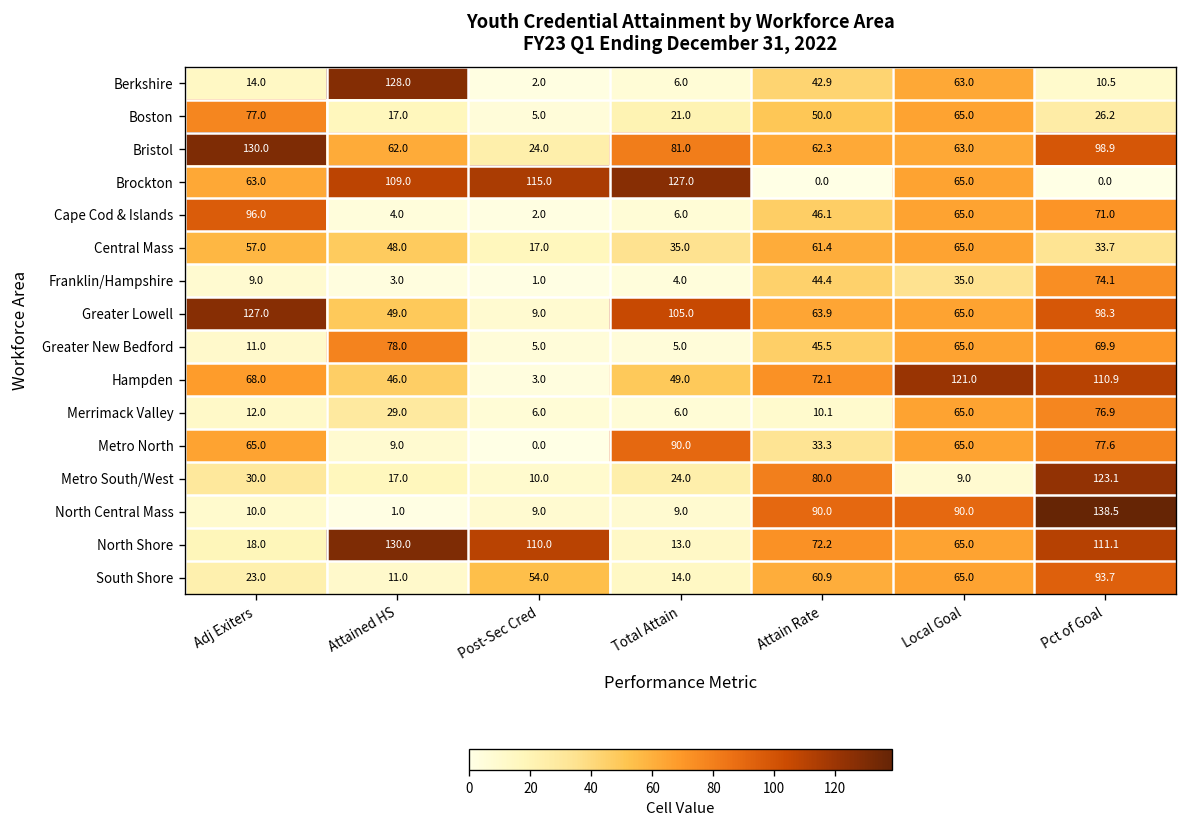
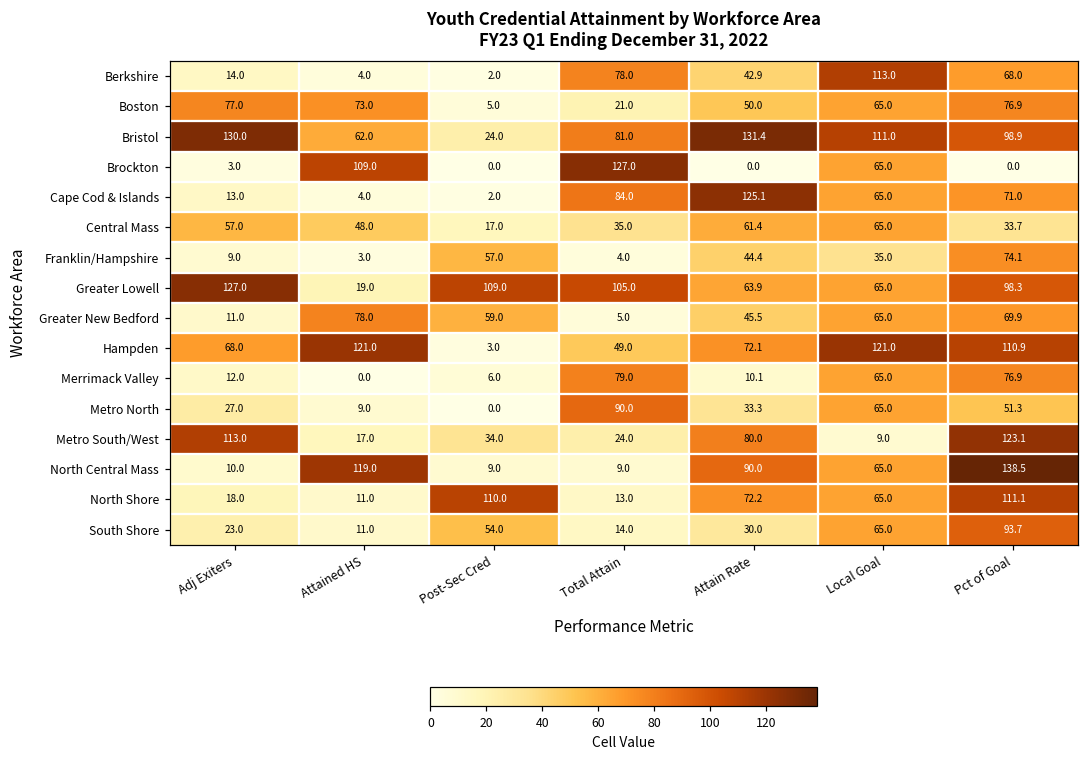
  {
    "Berkshire": {
      "Adj Exiters": 14.0,
-     "Attained HS": 128.0,
+     "Attained HS": 4.0,
      "Post-Sec Cred": 2.0,
-     "Total Attain": 6.0,
+     "Total Attain": 78.0,
      "Attain Rate": 42.9,
-     "Local Goal": 63.0,
-     "Pct of Goal": 10.5
+     "Local Goal": 113.0,
+     "Pct of Goal": 68.0
    },
    "Boston": {
      "Adj Exiters": 77.0,
-     "Attained HS": 17.0,
+     "Attained HS": 73.0,
      "Post-Sec Cred": 5.0,
      "Total Attain": 21.0,
      "Attain Rate": 50.0,
      "Local Goal": 65.0,
-     "Pct of Goal": 26.2
+     "Pct of Goal": 76.9
    },
    "Bristol": {
      "Adj Exiters": 130.0,
      "Attained HS": 62.0,
      "Post-Sec Cred": 24.0,
      "Total Attain": 81.0,
-     "Attain Rate": 62.3,
-     "Local Goal": 63.0,
+     "Attain Rate": 131.4,
+     "Local Goal": 111.0,
      "Pct of Goal": 98.9
    },
    "Brockton": {
-     "Adj Exiters": 63.0,
+     "Adj Exiters": 3.0,
      "Attained HS": 109.0,
-     "Post-Sec Cred": 115.0,
+     "Post-Sec Cred": 0.0,
      "Total Attain": 127.0,
      "Attain Rate": 0.0,
      "Local Goal": 65.0,
      "Pct of Goal": 0.0
    },
    "Cape Cod & Islands": {
-     "Adj Exiters": 96.0,
+     "Adj Exiters": 13.0,
      "Attained HS": 4.0,
      "Post-Sec Cred": 2.0,
-     "Total Attain": 6.0,
-     "Attain Rate": 46.1,
+     "Total Attain": 84.0,
+     "Attain Rate": 125.1,
      "Local Goal": 65.0,
      "Pct of Goal": 71.0
    },
    "Central Mass": {
      "Adj Exiters": 57.0,
      "Attained HS": 48.0,
      "Post-Sec Cred": 17.0,
      "Total Attain": 35.0,
      "Attain Rate": 61.4,
      "Local Goal": 65.0,
      "Pct of Goal": 33.7
    },
    "Franklin/Hampshire": {
      "Adj Exiters": 9.0,
      "Attained HS": 3.0,
-     "Post-Sec Cred": 1.0,
+     "Post-Sec Cred": 57.0,
      "Total Attain": 4.0,
      "Attain Rate": 44.4,
      "Local Goal": 35.0,
      "Pct of Goal": 74.1
    },
    "Greater Lowell": {
      "Adj Exiters": 127.0,
-     "Attained HS": 49.0,
-     "Post-Sec Cred": 9.0,
+     "Attained HS": 19.0,
+     "Post-Sec Cred": 109.0,
      "Total Attain": 105.0,
      "Attain Rate": 63.9,
      "Local Goal": 65.0,
      "Pct of Goal": 98.3
    },
    "Greater New Bedford": {
      "Adj Exiters": 11.0,
      "Attained HS": 78.0,
-     "Post-Sec Cred": 5.0,
+     "Post-Sec Cred": 59.0,
      "Total Attain": 5.0,
      "Attain Rate": 45.5,
      "Local Goal": 65.0,
      "Pct of Goal": 69.9
    },
    "Hampden": {
      "Adj Exiters": 68.0,
-     "Attained HS": 46.0,
+     "Attained HS": 121.0,
      "Post-Sec Cred": 3.0,
      "Total Attain": 49.0,
      "Attain Rate": 72.1,
      "Local Goal": 121.0,
      "Pct of Goal": 110.9
    },
    "Merrimack Valley": {
      "Adj Exiters": 12.0,
-     "Attained HS": 29.0,
+     "Attained HS": 0.0,
      "Post-Sec Cred": 6.0,
-     "Total Attain": 6.0,
+     "Total Attain": 79.0,
      "Attain Rate": 10.1,
      "Local Goal": 65.0,
      "Pct of Goal": 76.9
    },
    "Metro North": {
-     "Adj Exiters": 65.0,
+     "Adj Exiters": 27.0,
      "Attained HS": 9.0,
      "Post-Sec Cred": 0.0,
      "Total Attain": 90.0,
      "Attain Rate": 33.3,
      "Local Goal": 65.0,
-     "Pct of Goal": 77.6
+     "Pct of Goal": 51.3
    },
    "Metro South/West": {
-     "Adj Exiters": 30.0,
+     "Adj Exiters": 113.0,
      "Attained HS": 17.0,
-     "Post-Sec Cred": 10.0,
+     "Post-Sec Cred": 34.0,
      "Total Attain": 24.0,
      "Attain Rate": 80.0,
      "Local Goal": 9.0,
      "Pct of Goal": 123.1
    },
    "North Central Mass": {
      "Adj Exiters": 10.0,
-     "Attained HS": 1.0,
+     "Attained HS": 119.0,
      "Post-Sec Cred": 9.0,
      "Total Attain": 9.0,
      "Attain Rate": 90.0,
-     "Local Goal": 90.0,
+     "Local Goal": 65.0,
      "Pct of Goal": 138.5
    },
    "North Shore": {
      "Adj Exiters": 18.0,
-     "Attained HS": 130.0,
+     "Attained HS": 11.0,
      "Post-Sec Cred": 110.0,
      "Total Attain": 13.0,
      "Attain Rate": 72.2,
      "Local Goal": 65.0,
      "Pct of Goal": 111.1
    },
    "South Shore": {
      "Adj Exiters": 23.0,
      "Attained HS": 11.0,
      "Post-Sec Cred": 54.0,
      "Total Attain": 14.0,
-     "Attain Rate": 60.9,
+     "Attain Rate": 30.0,
      "Local Goal": 65.0,
      "Pct of Goal": 93.7
    }
  }
